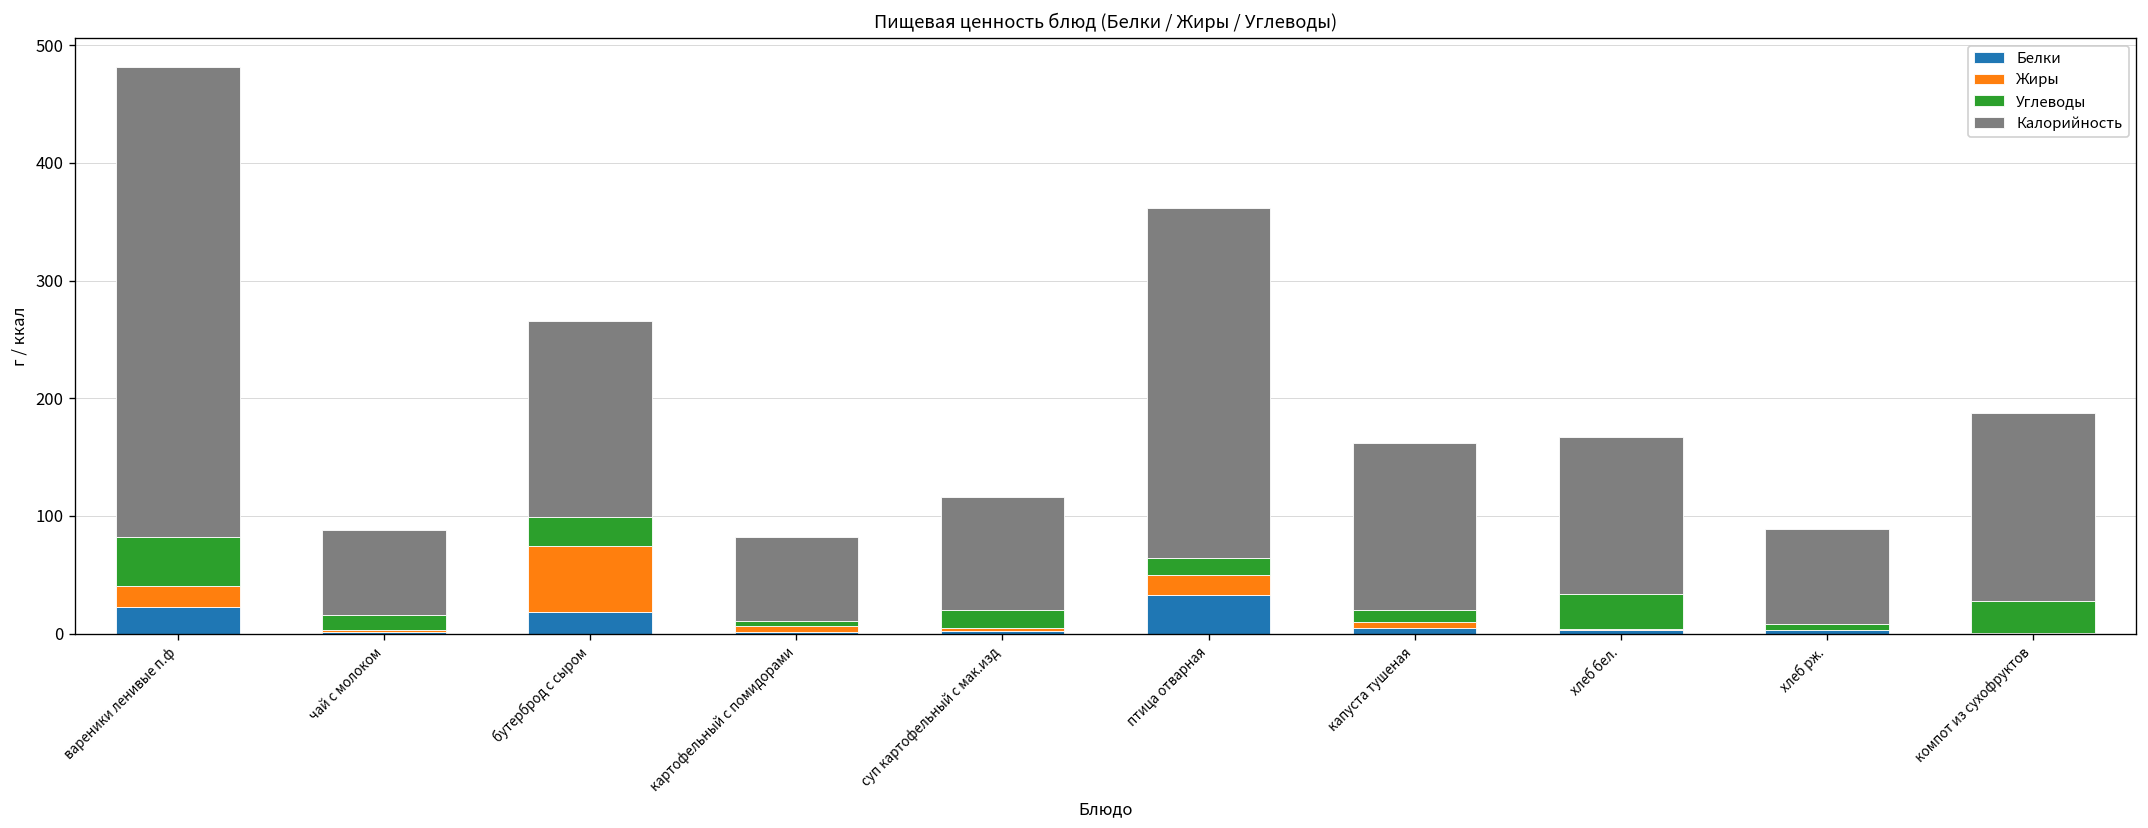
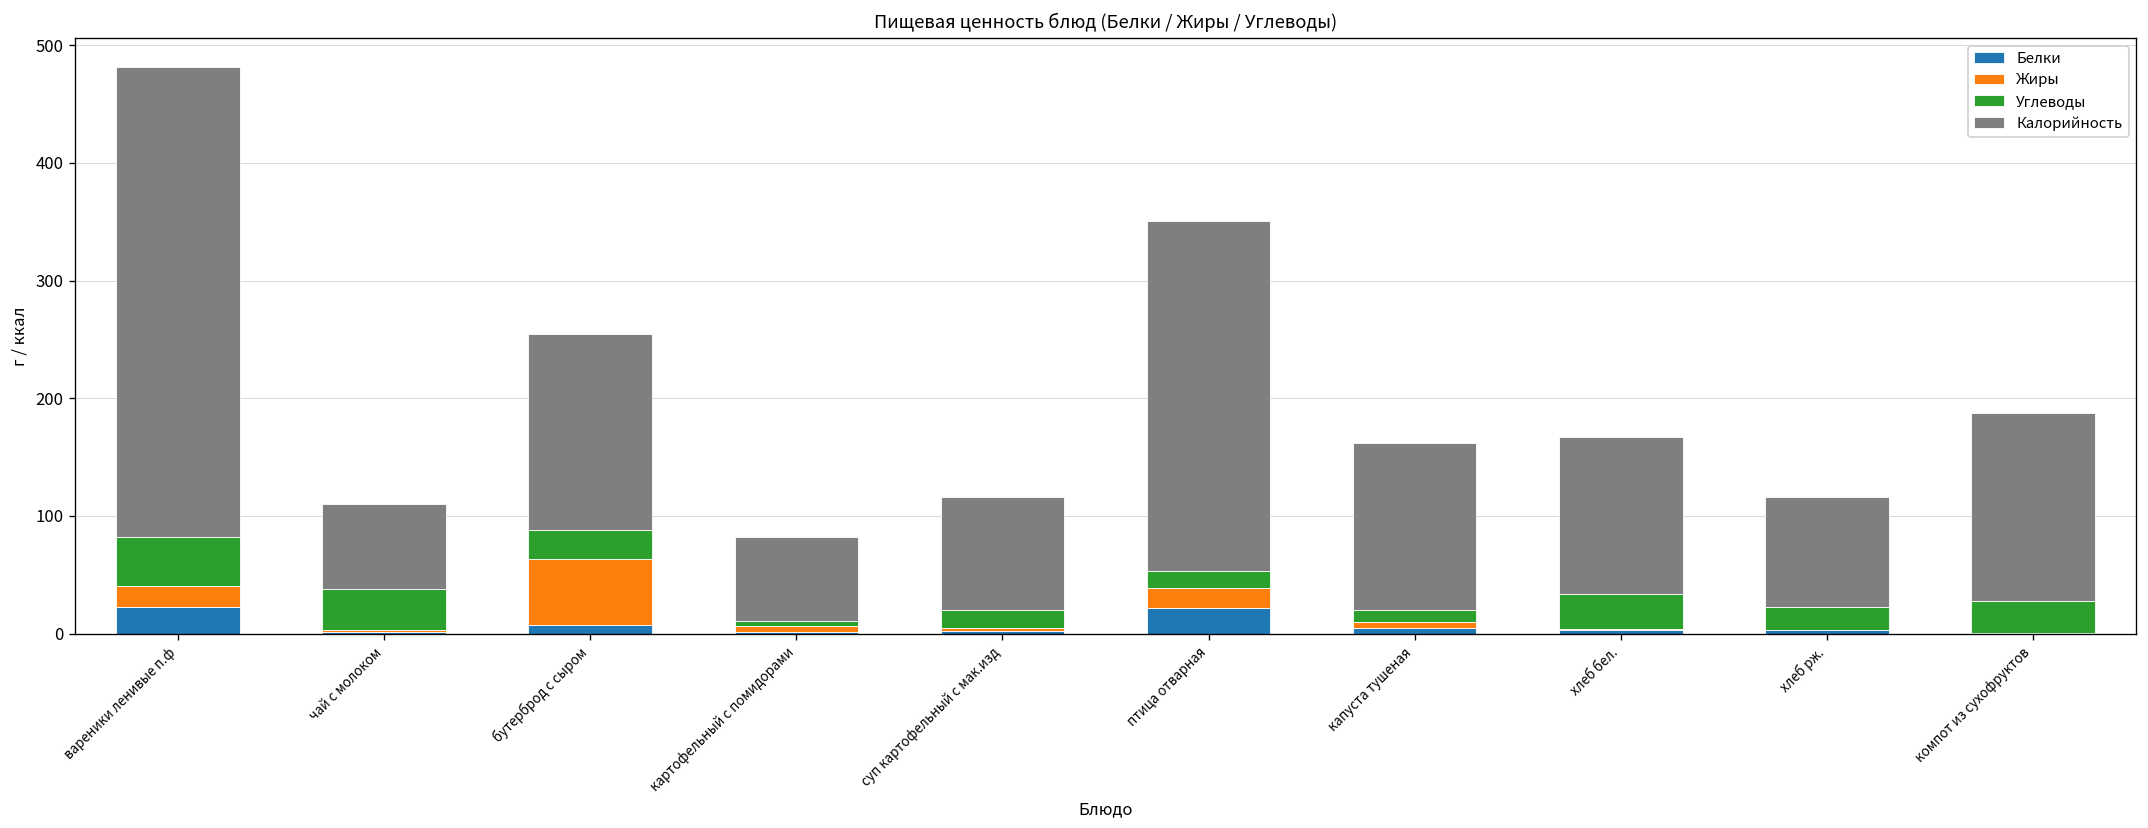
  {
    "Белки": {
      "вареники ленивые п.ф": 20,
-     "бутерброд с сыром": 20,
-     "птица отварная": 30,
+     "бутерброд с сыром": 10,
+     "птица отварная": 20,
      "капуста тушеная": 0,
      "хлеб бел.": 0,
      "хлеб рж.": 0
    },
    "Жиры": {
      "вареники ленивые п.ф": 20,
      "бутерброд с сыром": 60,
      "картофельный с помидорами": 10,
      "суп картофельный с мак.изд": 0,
      "птица отварная": 20,
      "капуста тушеная": 10,
      "компот из сухофруктов": 0
    },
    "Углеводы": {
      "вареники ленивые п.ф": 40,
-     "чай с молоком": 10,
+     "чай с молоком": 30,
      "бутерброд с сыром": 20,
      "картофельный с помидорами": 0,
      "суп картофельный с мак.изд": 20,
      "птица отварная": 10,
      "капуста тушеная": 10,
      "хлеб бел.": 30,
-     "хлеб рж.": 0,
+     "хлеб рж.": 20,
      "компот из сухофруктов": 30
    },
    "Калорийность": {
      "вареники ленивые п.ф": 400,
      "чай с молоком": 70,
      "бутерброд с сыром": 170,
      "картофельный с помидорами": 70,
      "суп картофельный с мак.изд": 100,
      "птица отварная": 300,
      "капуста тушеная": 140,
      "хлеб бел.": 130,
-     "хлеб рж.": 80,
+     "хлеб рж.": 90,
      "компот из сухофруктов": 160
    }
  }
